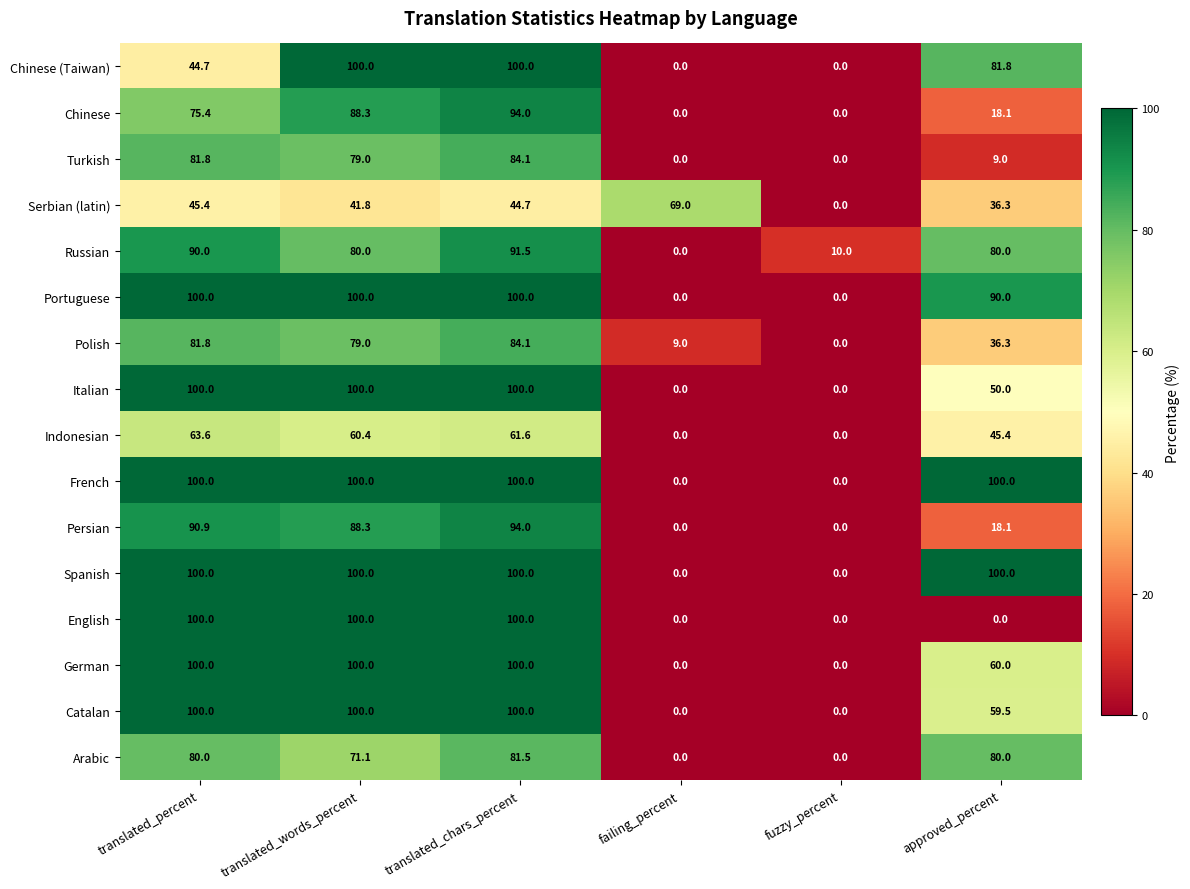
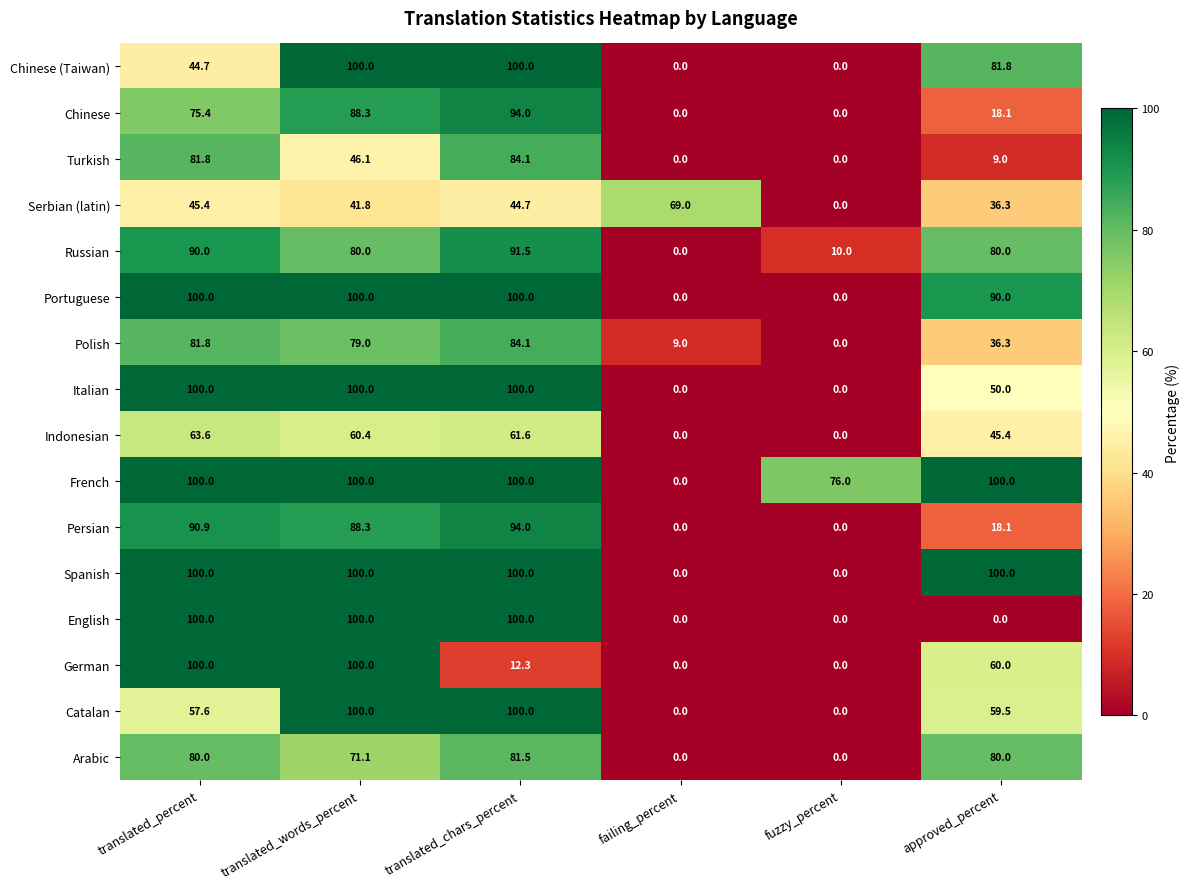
  {
    "Chinese (Taiwan)": {
      "translated_percent": 44.7,
      "translated_words_percent": 100.0,
      "translated_chars_percent": 100.0,
      "failing_percent": 0.0,
      "fuzzy_percent": 0.0,
      "approved_percent": 81.8
    },
    "Chinese": {
      "translated_percent": 75.4,
      "translated_words_percent": 88.3,
      "translated_chars_percent": 94.0,
      "failing_percent": 0.0,
      "fuzzy_percent": 0.0,
      "approved_percent": 18.1
    },
    "Turkish": {
      "translated_percent": 81.8,
-     "translated_words_percent": 79.0,
+     "translated_words_percent": 46.1,
      "translated_chars_percent": 84.1,
      "failing_percent": 0.0,
      "fuzzy_percent": 0.0,
      "approved_percent": 9.0
    },
    "Serbian (latin)": {
      "translated_percent": 45.4,
      "translated_words_percent": 41.8,
      "translated_chars_percent": 44.7,
      "failing_percent": 69.0,
      "fuzzy_percent": 0.0,
      "approved_percent": 36.3
    },
    "Russian": {
      "translated_percent": 90.0,
      "translated_words_percent": 80.0,
      "translated_chars_percent": 91.5,
      "failing_percent": 0.0,
      "fuzzy_percent": 10.0,
      "approved_percent": 80.0
    },
    "Portuguese": {
      "translated_percent": 100.0,
      "translated_words_percent": 100.0,
      "translated_chars_percent": 100.0,
      "failing_percent": 0.0,
      "fuzzy_percent": 0.0,
      "approved_percent": 90.0
    },
    "Polish": {
      "translated_percent": 81.8,
      "translated_words_percent": 79.0,
      "translated_chars_percent": 84.1,
      "failing_percent": 9.0,
      "fuzzy_percent": 0.0,
      "approved_percent": 36.3
    },
    "Italian": {
      "translated_percent": 100.0,
      "translated_words_percent": 100.0,
      "translated_chars_percent": 100.0,
      "failing_percent": 0.0,
      "fuzzy_percent": 0.0,
      "approved_percent": 50.0
    },
    "Indonesian": {
      "translated_percent": 63.6,
      "translated_words_percent": 60.4,
      "translated_chars_percent": 61.6,
      "failing_percent": 0.0,
      "fuzzy_percent": 0.0,
      "approved_percent": 45.4
    },
    "French": {
      "translated_percent": 100.0,
      "translated_words_percent": 100.0,
      "translated_chars_percent": 100.0,
      "failing_percent": 0.0,
-     "fuzzy_percent": 0.0,
+     "fuzzy_percent": 76.0,
      "approved_percent": 100.0
    },
    "Persian": {
      "translated_percent": 90.9,
      "translated_words_percent": 88.3,
      "translated_chars_percent": 94.0,
      "failing_percent": 0.0,
      "fuzzy_percent": 0.0,
      "approved_percent": 18.1
    },
    "Spanish": {
      "translated_percent": 100.0,
      "translated_words_percent": 100.0,
      "translated_chars_percent": 100.0,
      "failing_percent": 0.0,
      "fuzzy_percent": 0.0,
      "approved_percent": 100.0
    },
    "English": {
      "translated_percent": 100.0,
      "translated_words_percent": 100.0,
      "translated_chars_percent": 100.0,
      "failing_percent": 0.0,
      "fuzzy_percent": 0.0,
      "approved_percent": 0.0
    },
    "German": {
      "translated_percent": 100.0,
      "translated_words_percent": 100.0,
-     "translated_chars_percent": 100.0,
+     "translated_chars_percent": 12.3,
      "failing_percent": 0.0,
      "fuzzy_percent": 0.0,
      "approved_percent": 60.0
    },
    "Catalan": {
-     "translated_percent": 100.0,
+     "translated_percent": 57.6,
      "translated_words_percent": 100.0,
      "translated_chars_percent": 100.0,
      "failing_percent": 0.0,
      "fuzzy_percent": 0.0,
      "approved_percent": 59.5
    },
    "Arabic": {
      "translated_percent": 80.0,
      "translated_words_percent": 71.1,
      "translated_chars_percent": 81.5,
      "failing_percent": 0.0,
      "fuzzy_percent": 0.0,
      "approved_percent": 80.0
    }
  }
